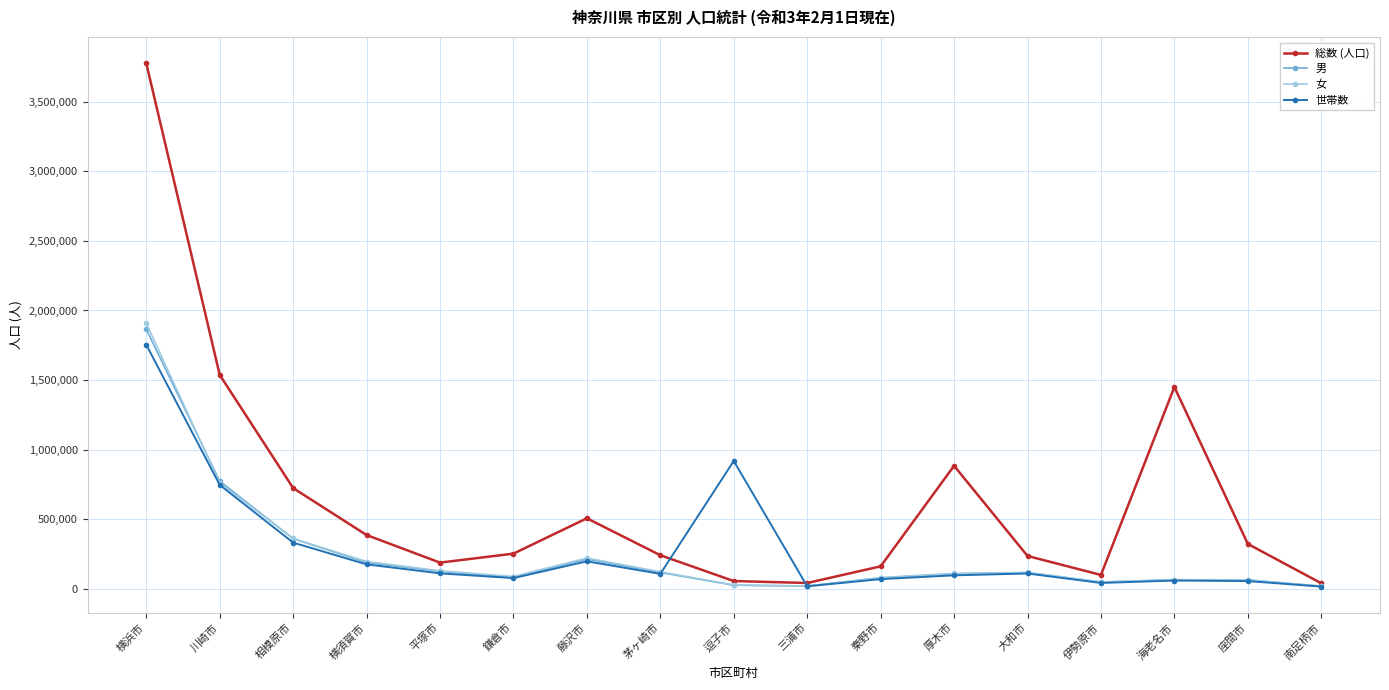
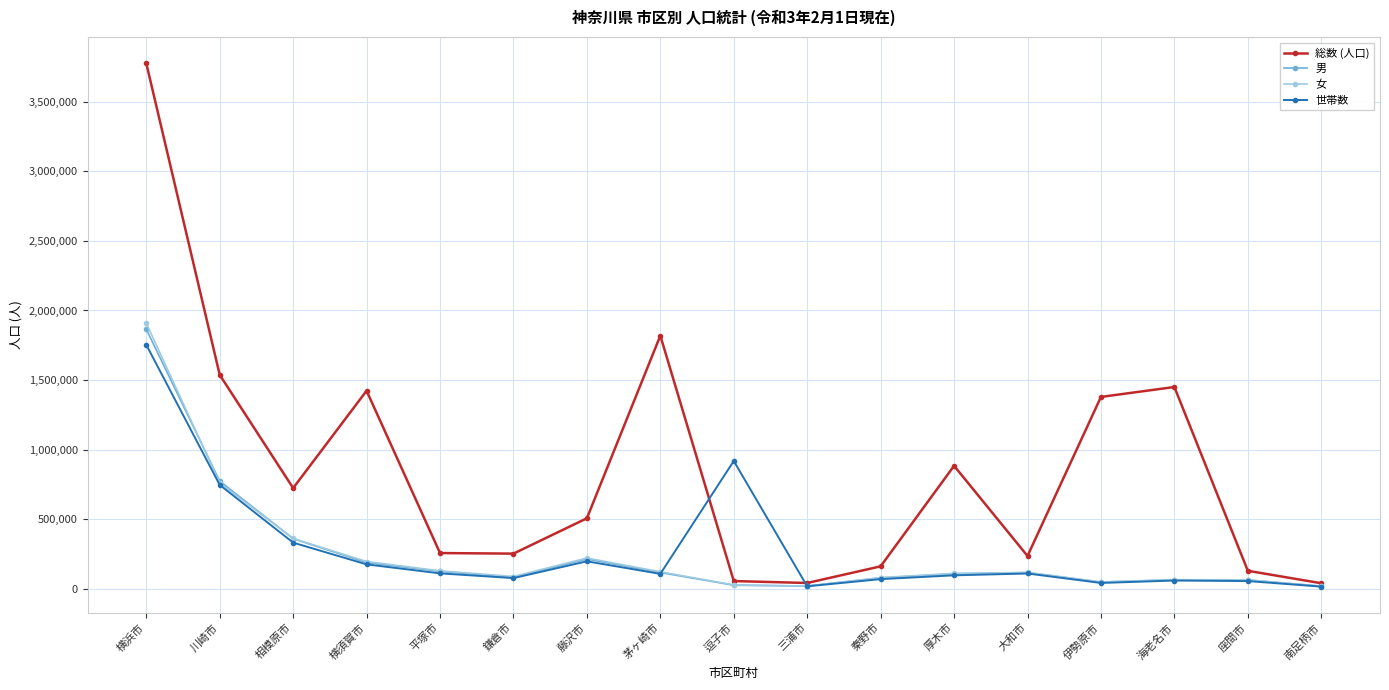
  {
    "総数 (人口)": {
      "横浜市": "3,770,000",
      "川崎市": "1,540,000",
      "相模原市": "730,000",
-     "横須賀市": "390,000",
-     "平塚市": "190,000",
+     "横須賀市": "1,420,000",
+     "平塚市": "260,000",
      "鎌倉市": "250,000",
      "藤沢市": "510,000",
-     "茅ヶ崎市": "240,000",
+     "茅ヶ崎市": "1,820,000",
      "逗子市": "60,000",
      "三浦市": "40,000",
      "秦野市": "160,000",
      "厚木市": "890,000",
      "大和市": "240,000",
-     "伊勢原市": "100,000",
+     "伊勢原市": "1,380,000",
      "海老名市": "1,450,000",
-     "座間市": "320,000",
+     "座間市": "130,000",
      "南足柄市": "40,000"
    },
    "世帯数": {
      "横浜市": "1,750,000",
      "相模原市": "330,000",
      "逗子市": "920,000"
    }
  }
